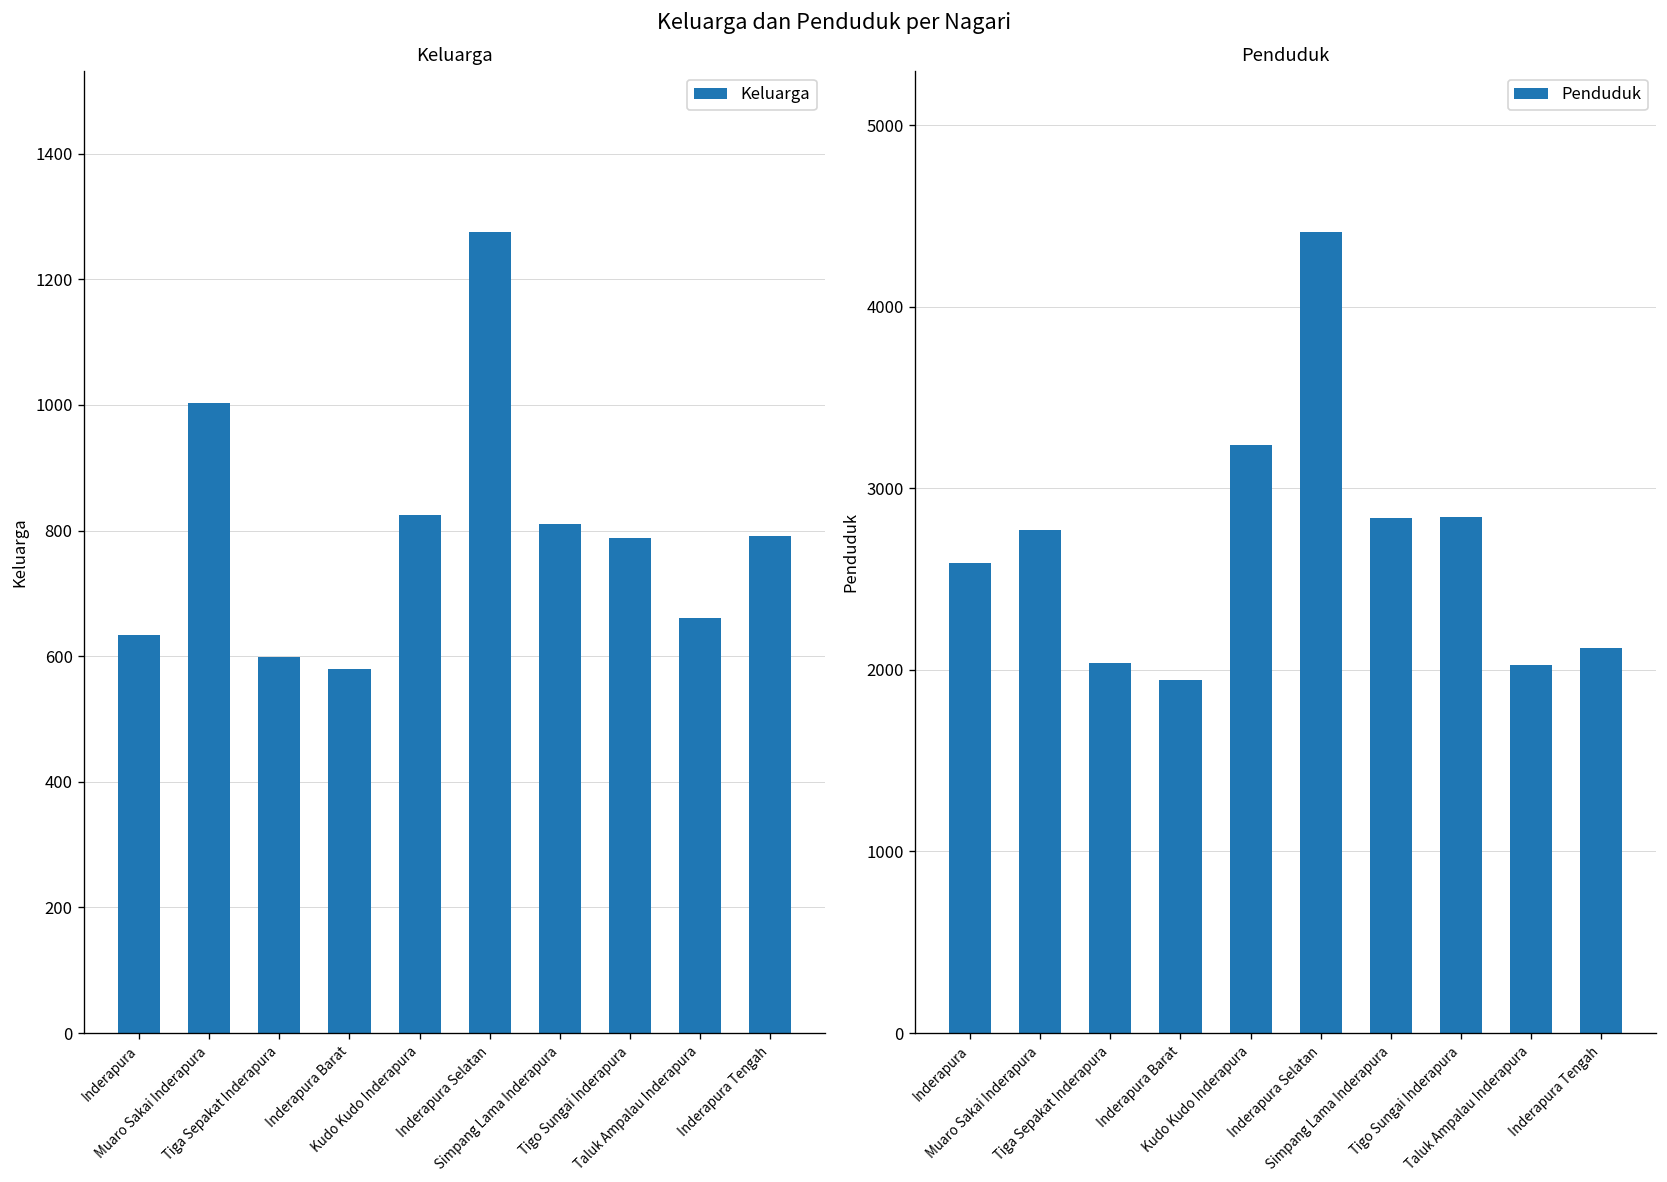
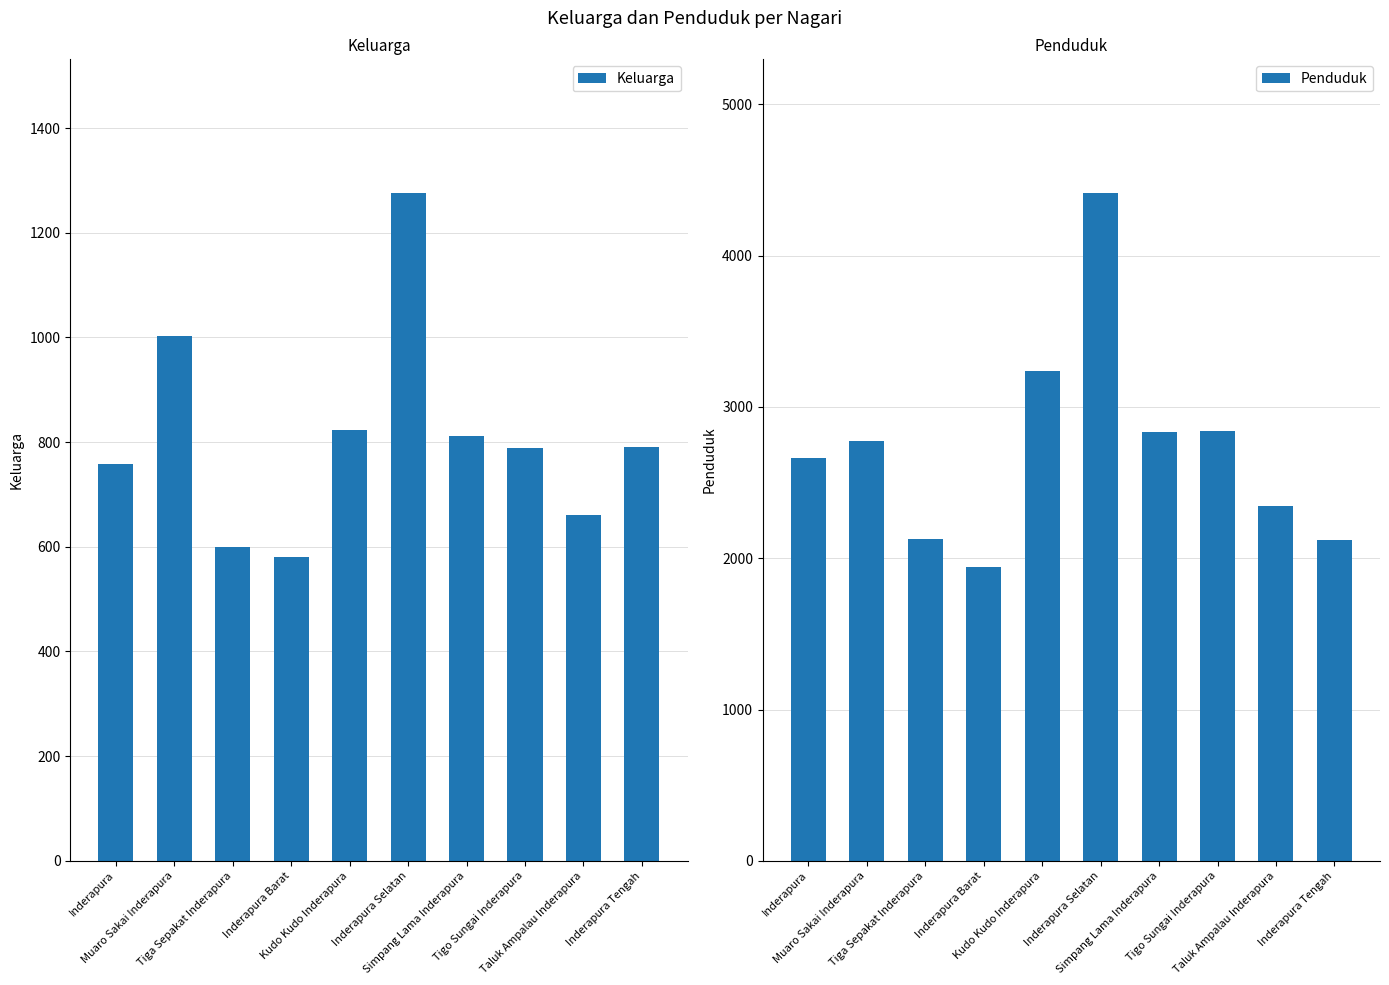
  {
    "Keluarga": {
-     "Inderapura": 630,
+     "Inderapura": 760,
      "Muaro Sakai Inderapura": 1000,
      "Tiga Sepakat Inderapura": 600,
      "Inderapura Barat": 580,
      "Kudo Kudo Inderapura": 820,
      "Inderapura Selatan": 1280,
      "Simpang Lama Inderapura": 810,
      "Tigo Sungai Inderapura": 790,
      "Taluk Ampalau Inderapura": 660,
      "Inderapura Tengah": 790
    },
    "Penduduk": {
-     "Inderapura": 2590,
+     "Inderapura": 2660,
      "Muaro Sakai Inderapura": 2770,
-     "Tiga Sepakat Inderapura": 2040,
+     "Tiga Sepakat Inderapura": 2130,
      "Inderapura Barat": 1940,
      "Kudo Kudo Inderapura": 3240,
      "Inderapura Selatan": 4410,
      "Simpang Lama Inderapura": 2840,
      "Tigo Sungai Inderapura": 2840,
-     "Taluk Ampalau Inderapura": 2030,
+     "Taluk Ampalau Inderapura": 2350,
      "Inderapura Tengah": 2120
    }
  }
